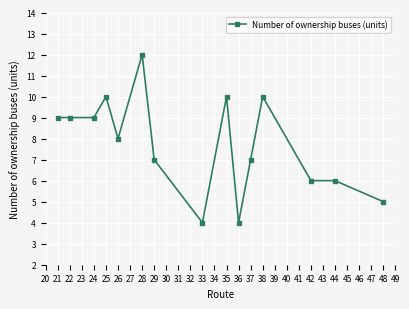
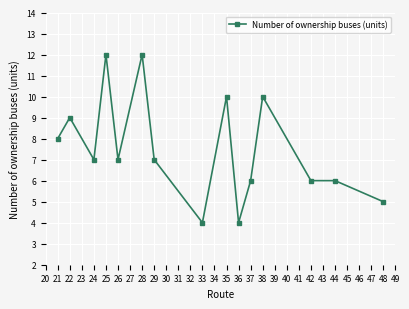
  {
-   "21": 9,
+   "21": 8,
    "22": 9,
-   "24": 9,
-   "25": 10,
-   "26": 8,
+   "24": 7,
+   "25": 12,
+   "26": 7,
    "28": 12,
    "29": 7,
    "33": 4,
    "35": 10,
    "36": 4,
-   "37": 7,
+   "37": 6,
    "38": 10,
    "42": 6,
    "44": 6,
    "48": 5
  }
